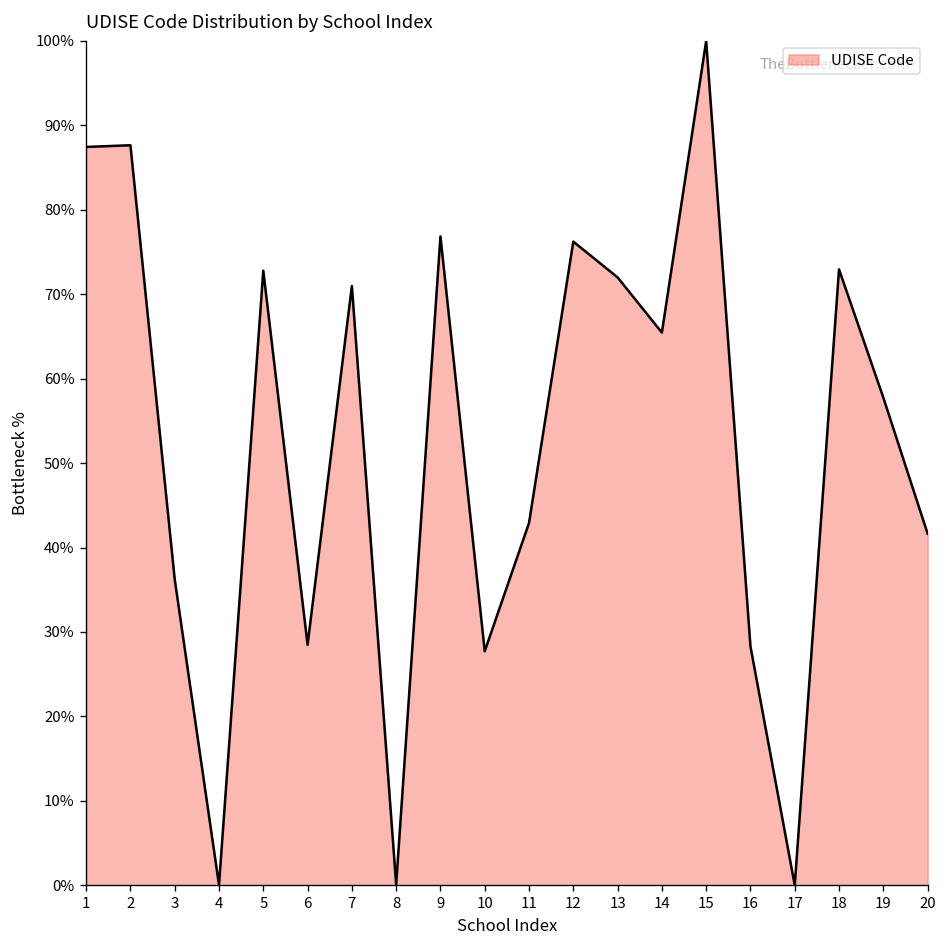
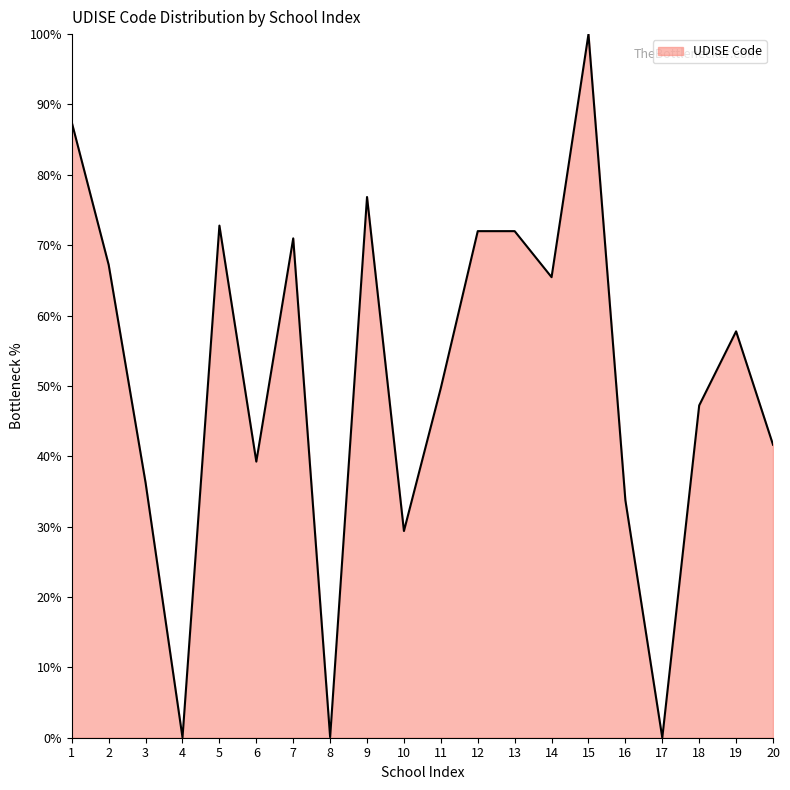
  {
    "1": "87%",
-   "2": "88%",
+   "2": "67%",
    "3": "36%",
    "4": "0%",
    "5": "73%",
-   "6": "28%",
+   "6": "39%",
    "7": "71%",
    "8": "0%",
    "9": "77%",
-   "10": "28%",
-   "11": "43%",
-   "12": "76%",
+   "10": "29%",
+   "11": "50%",
+   "12": "72%",
    "13": "72%",
    "14": "65%",
    "15": "100%",
-   "16": "28%",
+   "16": "34%",
    "17": "0%",
-   "18": "73%",
+   "18": "47%",
    "19": "58%",
    "20": "42%"
  }
